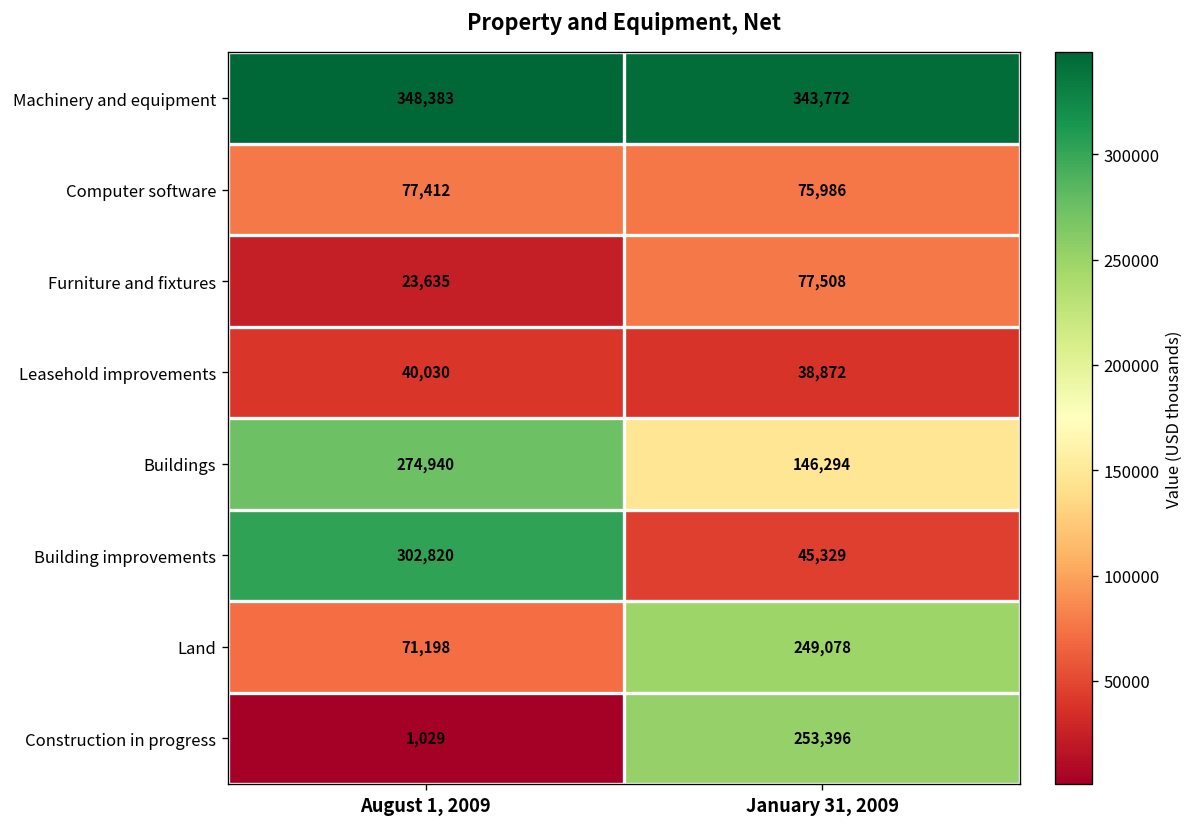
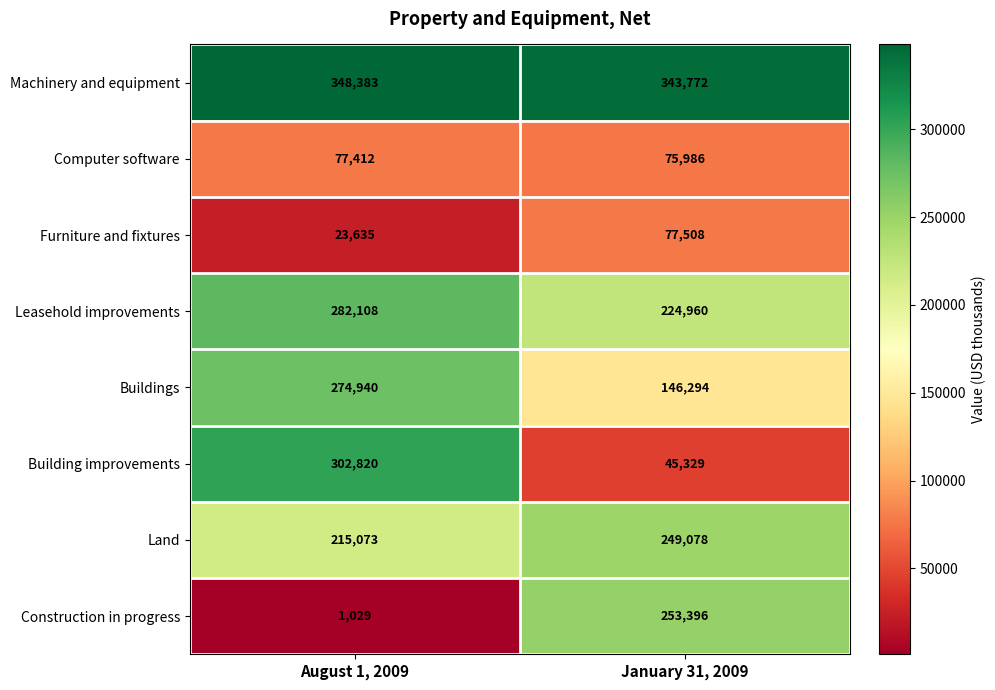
  {
    "Machinery and equipment": {
      "August 1, 2009": "348,383",
      "January 31, 2009": "343,772"
    },
    "Computer software": {
      "August 1, 2009": "77,412",
      "January 31, 2009": "75,986"
    },
    "Furniture and fixtures": {
      "August 1, 2009": "23,635",
      "January 31, 2009": "77,508"
    },
    "Leasehold improvements": {
-     "August 1, 2009": "40,030",
-     "January 31, 2009": "38,872"
+     "August 1, 2009": "282,108",
+     "January 31, 2009": "224,960"
    },
    "Buildings": {
      "August 1, 2009": "274,940",
      "January 31, 2009": "146,294"
    },
    "Building improvements": {
      "August 1, 2009": "302,820",
      "January 31, 2009": "45,329"
    },
    "Land": {
-     "August 1, 2009": "71,198",
+     "August 1, 2009": "215,073",
      "January 31, 2009": "249,078"
    },
    "Construction in progress": {
      "August 1, 2009": "1,029",
      "January 31, 2009": "253,396"
    }
  }
